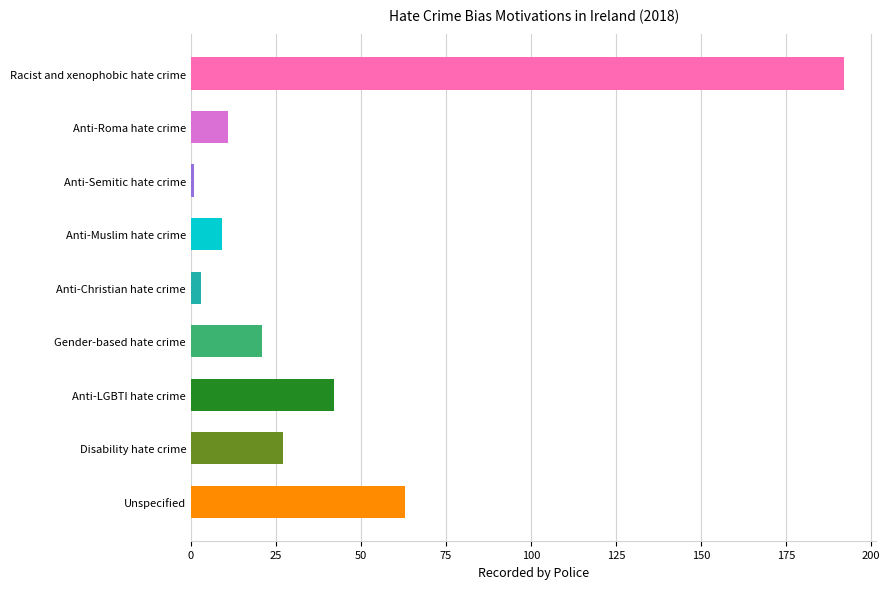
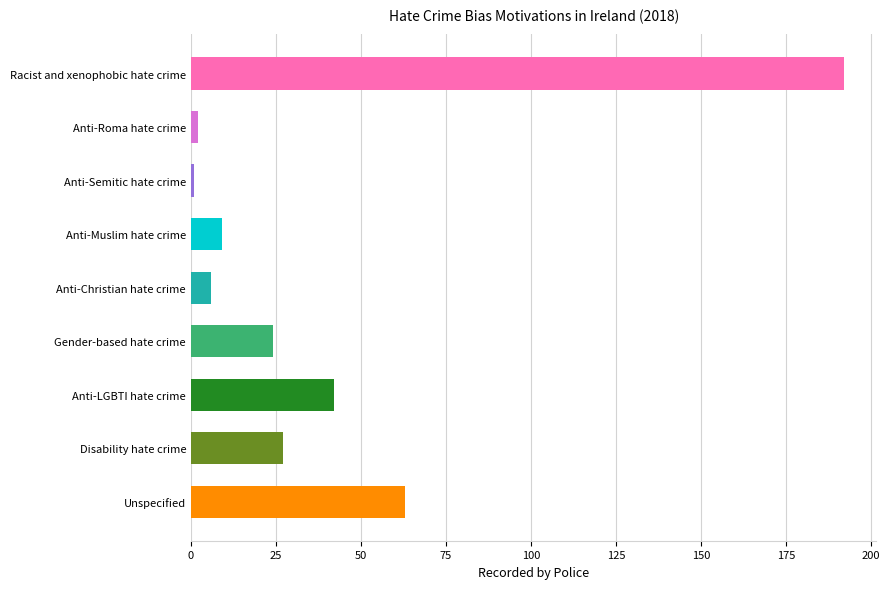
  {
    "Racist and xenophobic hate crime": 192,
-   "Anti-Roma hate crime": 11,
+   "Anti-Roma hate crime": 2,
    "Anti-Semitic hate crime": 1,
    "Anti-Muslim hate crime": 9,
-   "Anti-Christian hate crime": 3,
-   "Gender-based hate crime": 21,
+   "Anti-Christian hate crime": 6,
+   "Gender-based hate crime": 24,
    "Anti-LGBTI hate crime": 42,
    "Disability hate crime": 27,
    "Unspecified": 63
  }
